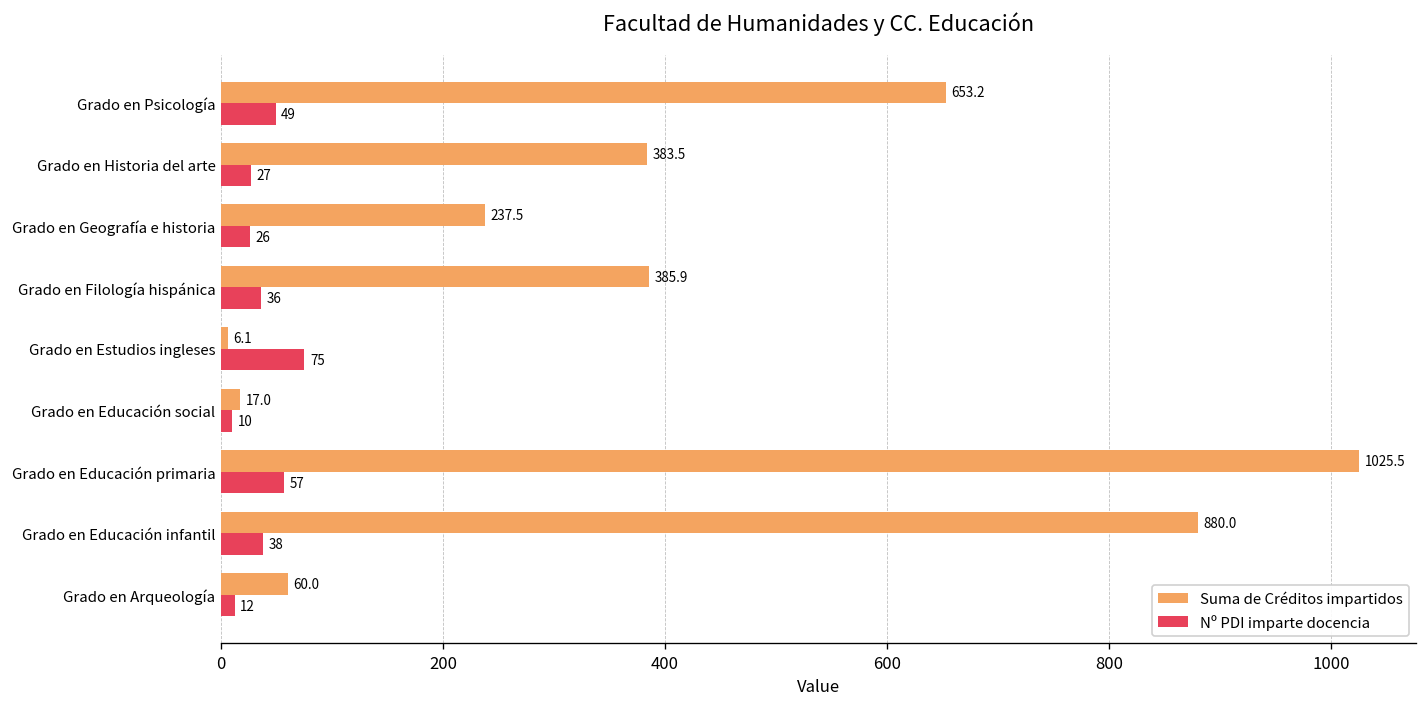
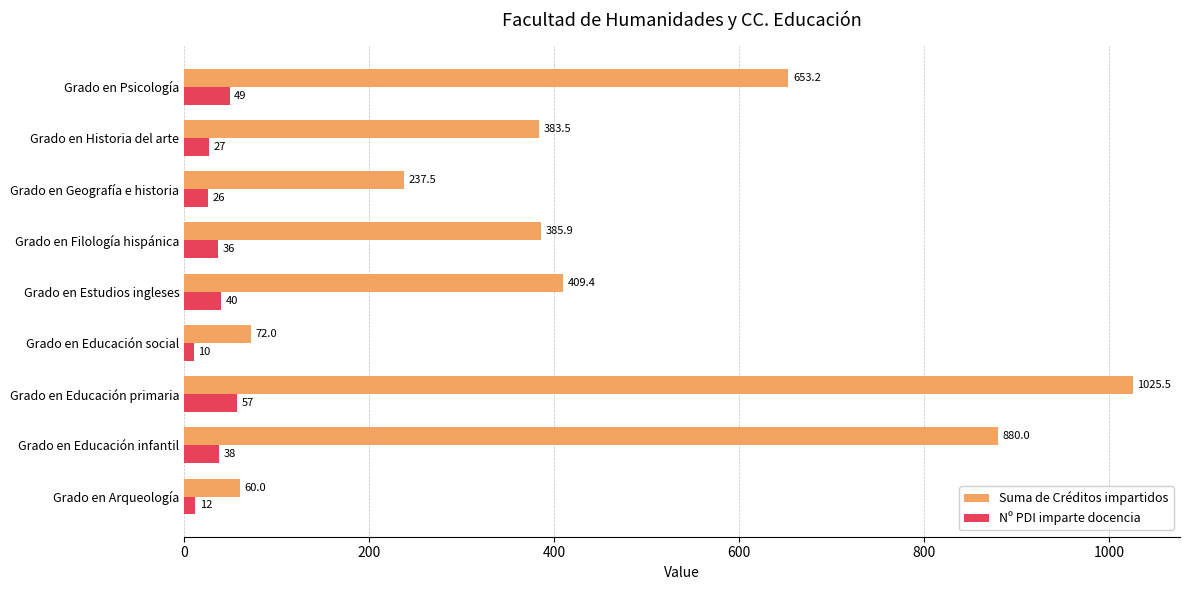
  {
    "Suma de Créditos impartidos": {
      "Grado en Psicología": 653.2,
      "Grado en Historia del arte": 383.5,
      "Grado en Geografía e historia": 237.5,
      "Grado en Filología hispánica": 385.9,
-     "Grado en Estudios ingleses": 6.1,
-     "Grado en Educación social": 17.0,
+     "Grado en Estudios ingleses": 409.4,
+     "Grado en Educación social": 72.0,
      "Grado en Educación primaria": 1025.5,
      "Grado en Educación infantil": 880.0,
      "Grado en Arqueología": 60.0
    },
    "Nº PDI imparte docencia": {
      "Grado en Psicología": 49,
      "Grado en Historia del arte": 27,
      "Grado en Geografía e historia": 26,
      "Grado en Filología hispánica": 36,
-     "Grado en Estudios ingleses": 75,
+     "Grado en Estudios ingleses": 40,
      "Grado en Educación social": 10,
      "Grado en Educación primaria": 57,
      "Grado en Educación infantil": 38,
      "Grado en Arqueología": 12
    }
  }
